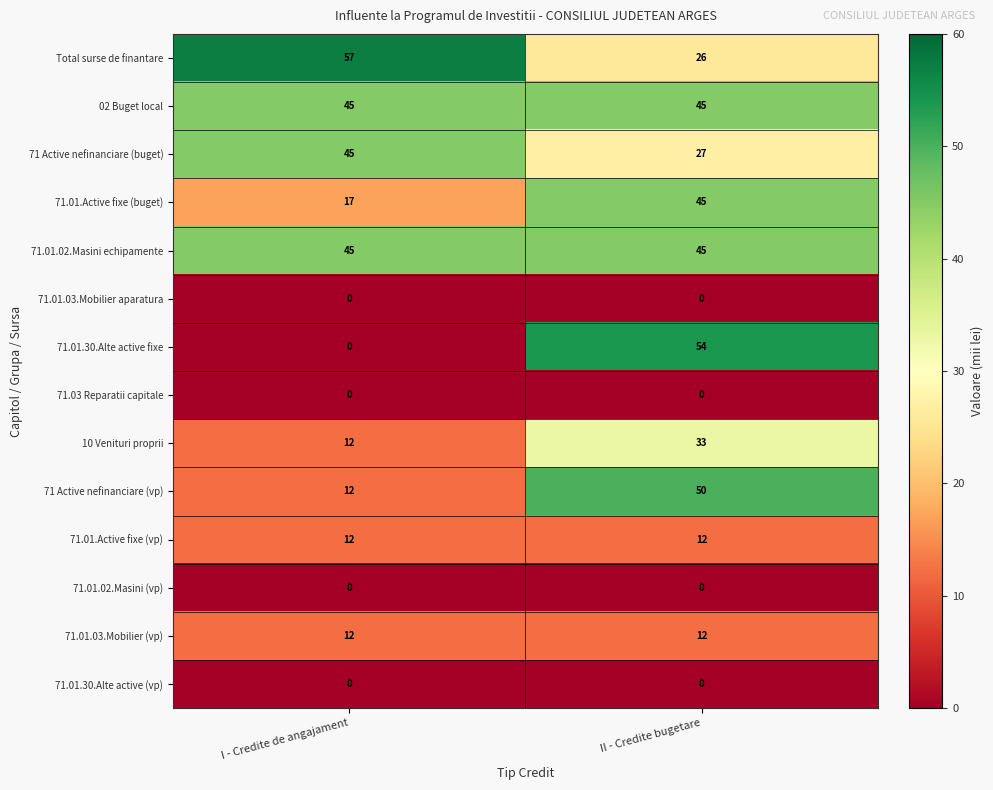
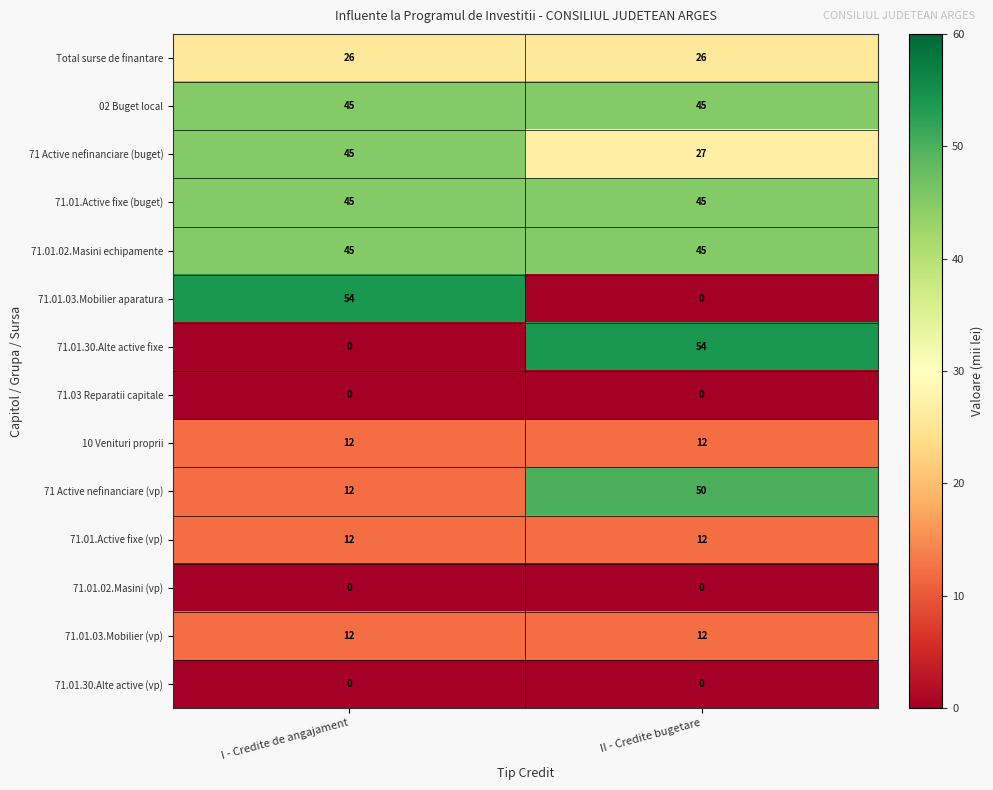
  {
    "Total surse de finantare": {
-     "I - Credite de angajament": 57,
+     "I - Credite de angajament": 26,
      "II - Credite bugetare": 26
    },
    "02 Buget local": {
      "I - Credite de angajament": 45,
      "II - Credite bugetare": 45
    },
    "71 Active nefinanciare (buget)": {
      "I - Credite de angajament": 45,
      "II - Credite bugetare": 27
    },
    "71.01.Active fixe (buget)": {
-     "I - Credite de angajament": 17,
+     "I - Credite de angajament": 45,
      "II - Credite bugetare": 45
    },
    "71.01.02.Masini echipamente": {
      "I - Credite de angajament": 45,
      "II - Credite bugetare": 45
    },
    "71.01.03.Mobilier aparatura": {
-     "I - Credite de angajament": 0,
+     "I - Credite de angajament": 54,
      "II - Credite bugetare": 0
    },
    "71.01.30.Alte active fixe": {
      "I - Credite de angajament": 0,
      "II - Credite bugetare": 54
    },
    "71.03 Reparatii capitale": {
      "I - Credite de angajament": 0,
      "II - Credite bugetare": 0
    },
    "10 Venituri proprii": {
      "I - Credite de angajament": 12,
-     "II - Credite bugetare": 33
+     "II - Credite bugetare": 12
    },
    "71 Active nefinanciare (vp)": {
      "I - Credite de angajament": 12,
      "II - Credite bugetare": 50
    },
    "71.01.Active fixe (vp)": {
      "I - Credite de angajament": 12,
      "II - Credite bugetare": 12
    },
    "71.01.02.Masini (vp)": {
      "I - Credite de angajament": 0,
      "II - Credite bugetare": 0
    },
    "71.01.03.Mobilier (vp)": {
      "I - Credite de angajament": 12,
      "II - Credite bugetare": 12
    },
    "71.01.30.Alte active (vp)": {
      "I - Credite de angajament": 0,
      "II - Credite bugetare": 0
    }
  }
